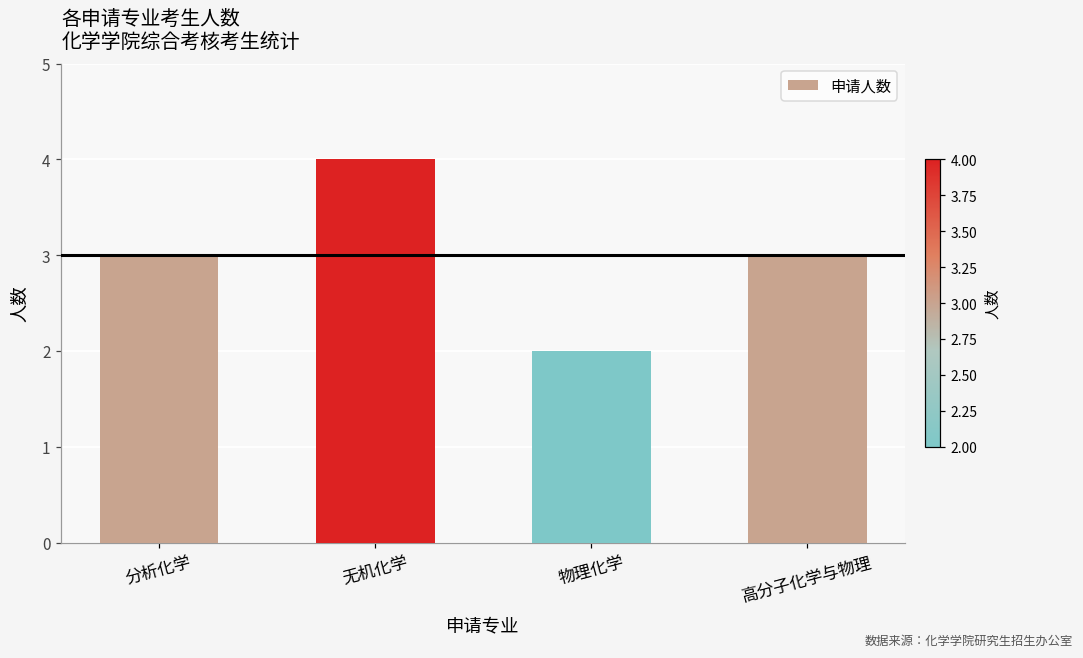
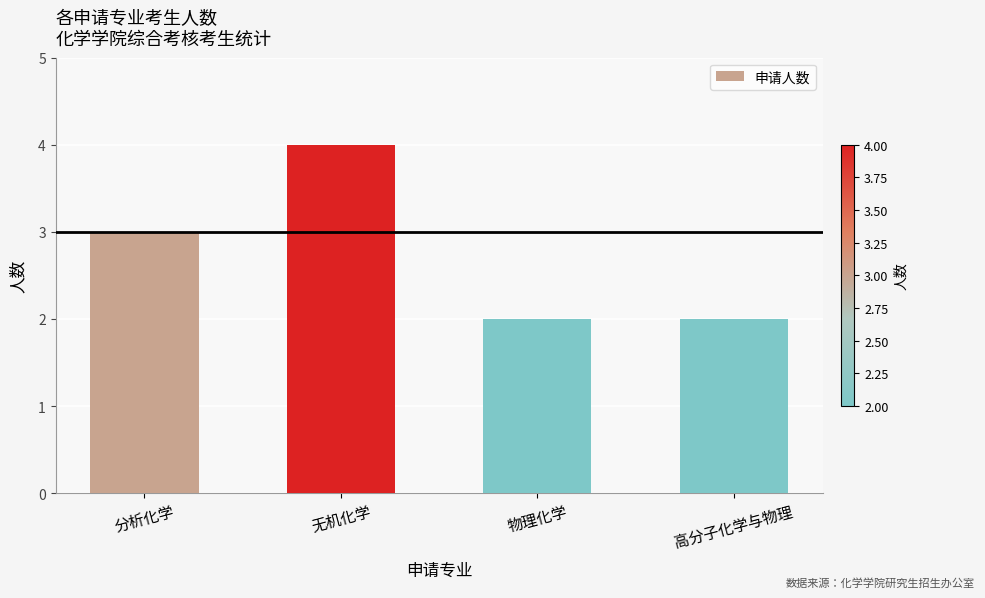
  {
    "分析化学": 3,
    "无机化学": 4,
    "物理化学": 2,
-   "高分子化学与物理": 3
+   "高分子化学与物理": 2
  }
